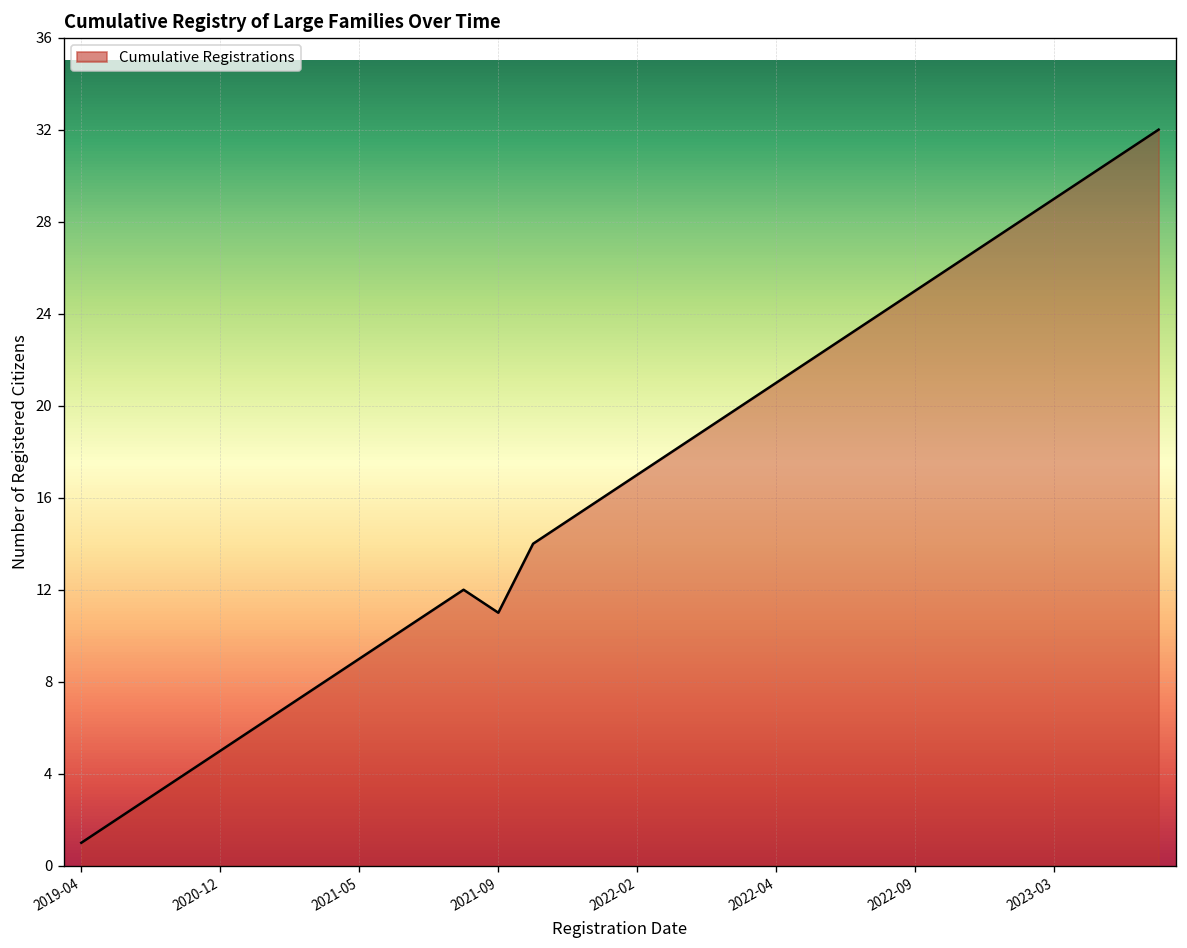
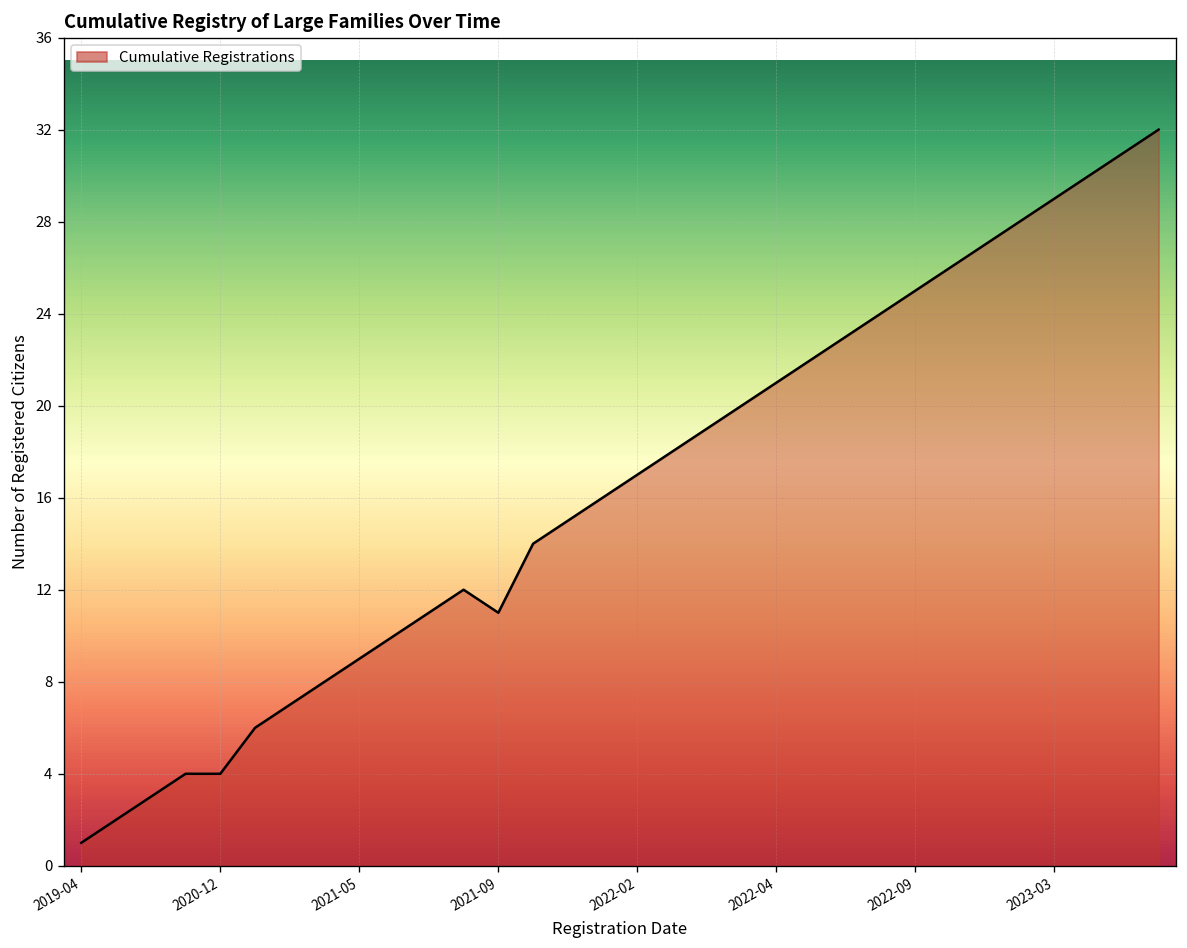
  {
    "2019-04": 1,
-   "2020-12": 5,
+   "2020-12": 4,
    "2021-09": 11,
    "2022-09": 25
  }
